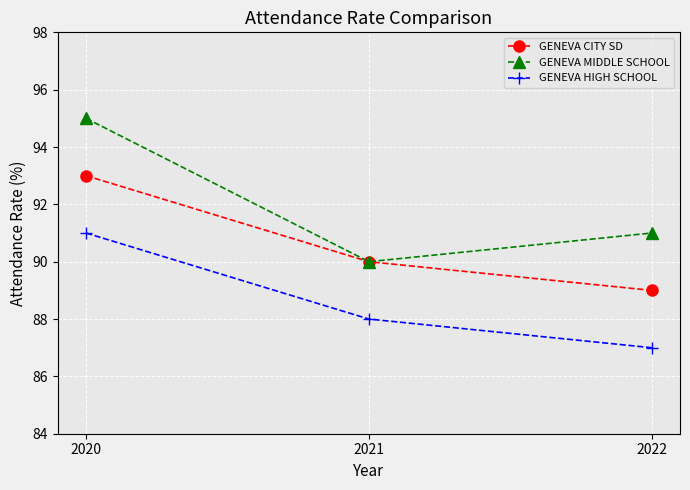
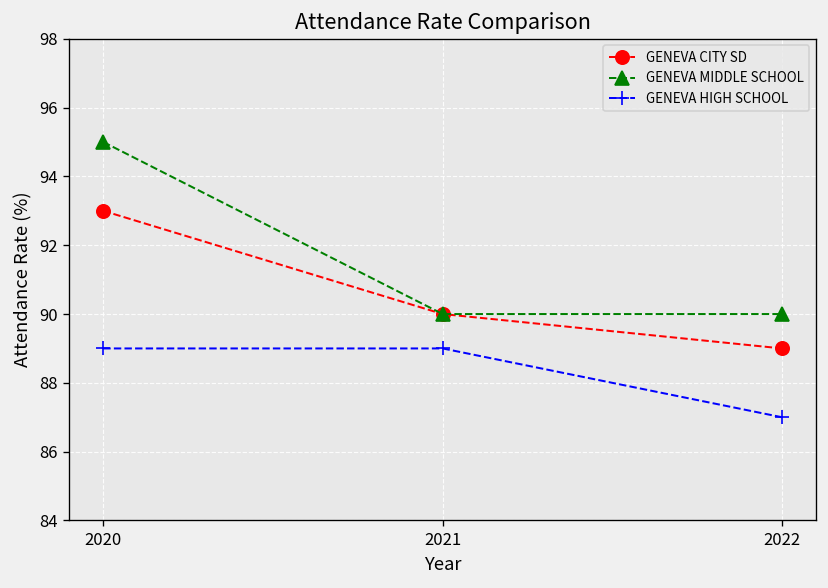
  {
    "GENEVA CITY SD": {
      "2020": 93,
      "2022": 89
    },
    "GENEVA MIDDLE SCHOOL": {
      "2020": 95,
-     "2022": 91
+     "2022": 90
    },
    "GENEVA HIGH SCHOOL": {
-     "2020": 91,
-     "2021": 88,
+     "2020": 89,
+     "2021": 89,
      "2022": 87
    }
  }
